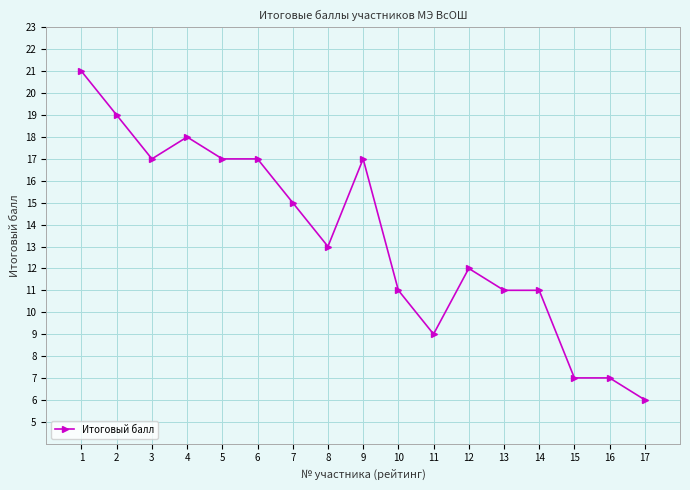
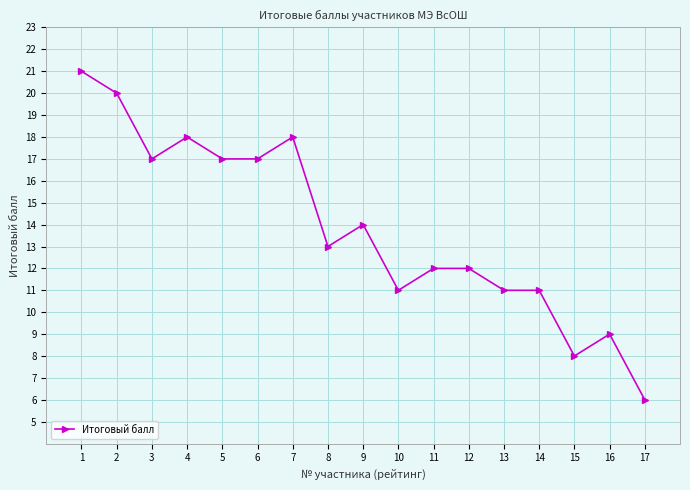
  {
    "1": 21,
-   "2": 19,
+   "2": 20,
    "3": 17,
    "4": 18,
    "5": 17,
    "6": 17,
-   "7": 15,
+   "7": 18,
    "8": 13,
-   "9": 17,
+   "9": 14,
    "10": 11,
-   "11": 9,
+   "11": 12,
    "12": 12,
    "13": 11,
    "14": 11,
-   "15": 7,
-   "16": 7,
+   "15": 8,
+   "16": 9,
    "17": 6
  }
